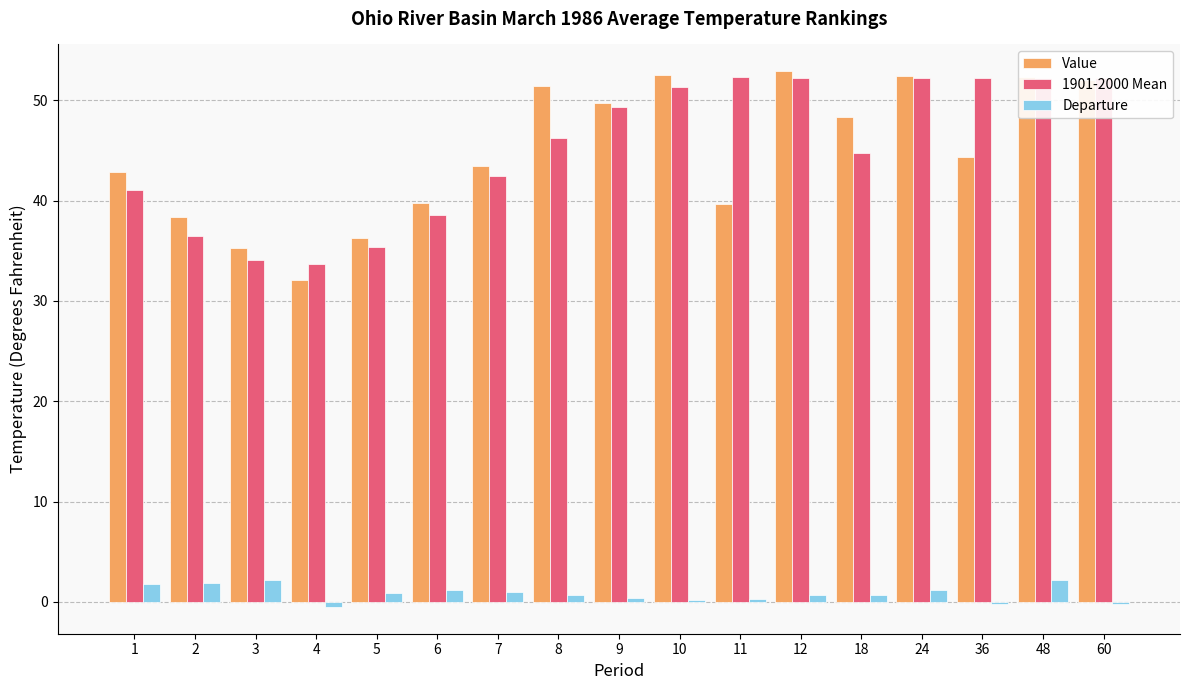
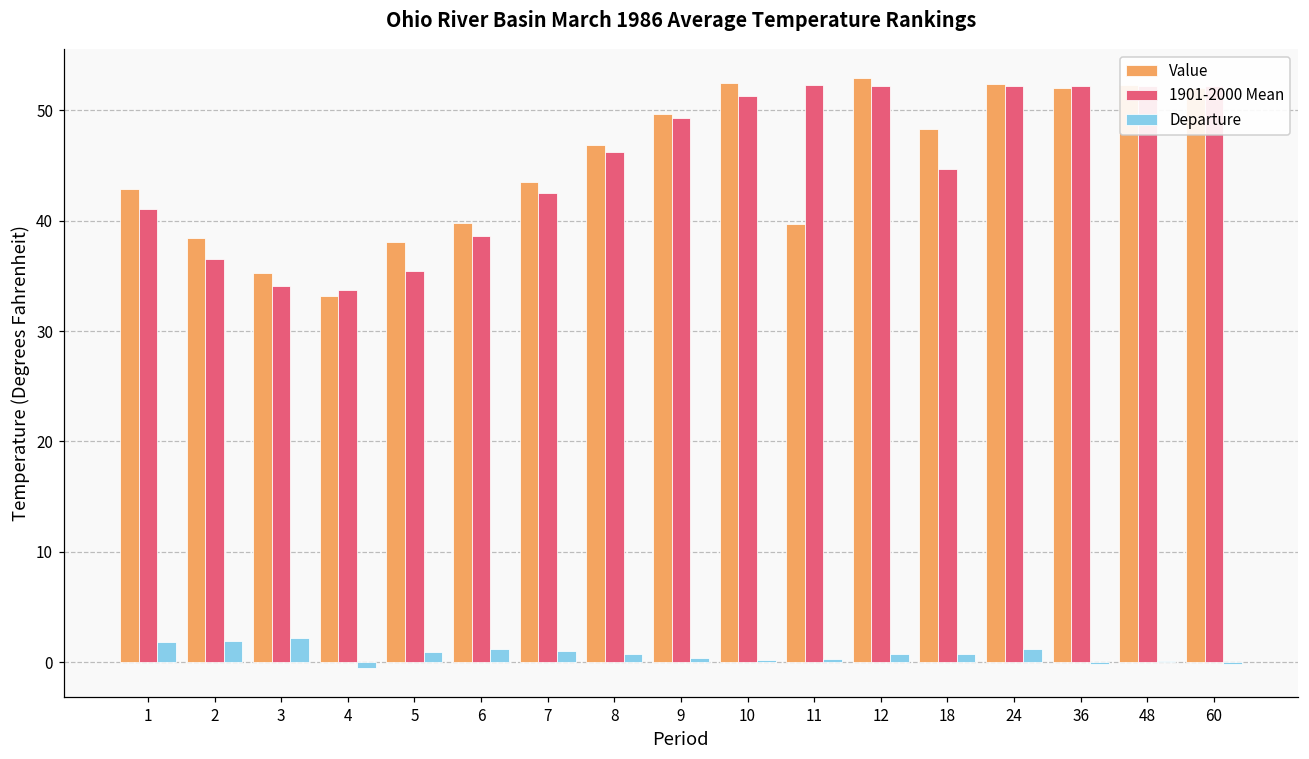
  {
    "Value": {
      "1": 42.9,
      "2": 38.4,
      "3": 35.3,
-     "4": 32.1,
-     "5": 36.3,
+     "4": 33.2,
+     "5": 38.1,
      "6": 39.8,
      "7": 43.5,
-     "8": 51.4,
+     "8": 46.9,
      "9": 49.7,
      "10": 52.5,
      "11": 39.7,
      "12": 52.9,
      "18": 48.3,
      "24": 52.4,
-     "36": 44.4
+     "36": 52.0
    },
    "1901-2000 Mean": {
      "1": 41.1,
      "2": 36.5,
      "3": 34.1,
      "4": 33.7,
      "5": 35.4,
      "6": 38.6,
      "7": 42.5,
      "8": 46.2,
      "9": 49.3,
      "10": 51.3,
      "11": 52.3,
      "12": 52.2,
      "18": 44.7,
      "24": 52.2,
      "36": 52.2
    },
    "Departure": {
      "1": 1.8,
      "2": 1.9,
      "3": 2.2,
      "4": -0.5,
      "5": 0.9,
      "6": 1.2,
      "7": 1.0,
      "8": 0.7,
      "9": 0.4,
      "11": 0.3,
      "12": 0.7,
      "18": 0.7,
      "24": 1.2,
-     "48": 2.2
+     "48": 0.1
    }
  }
